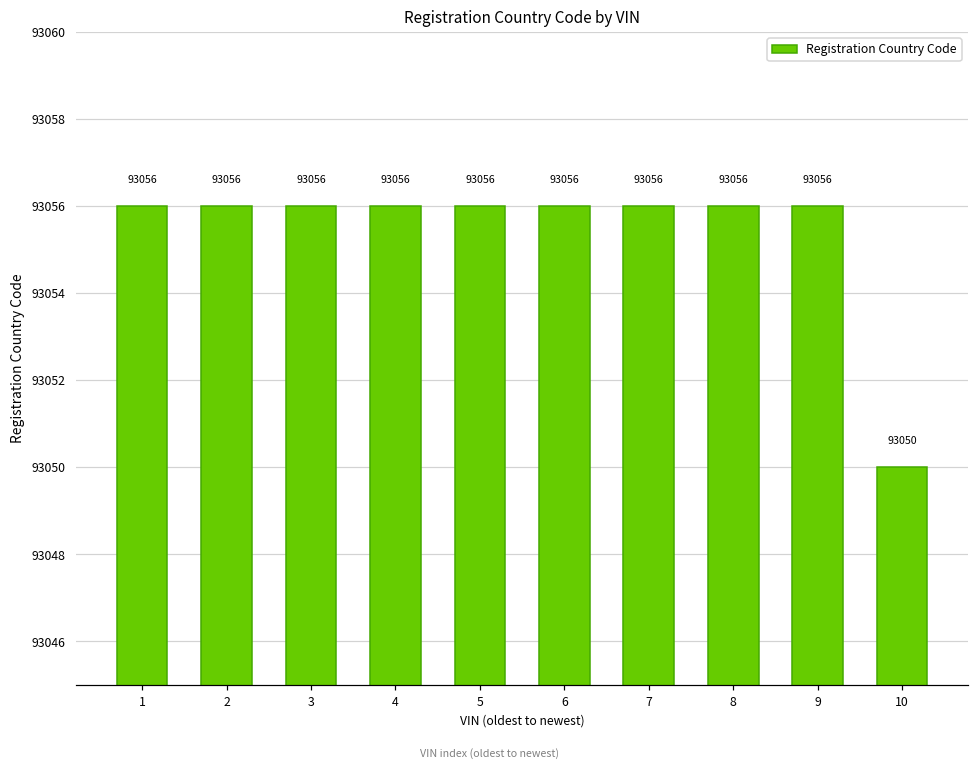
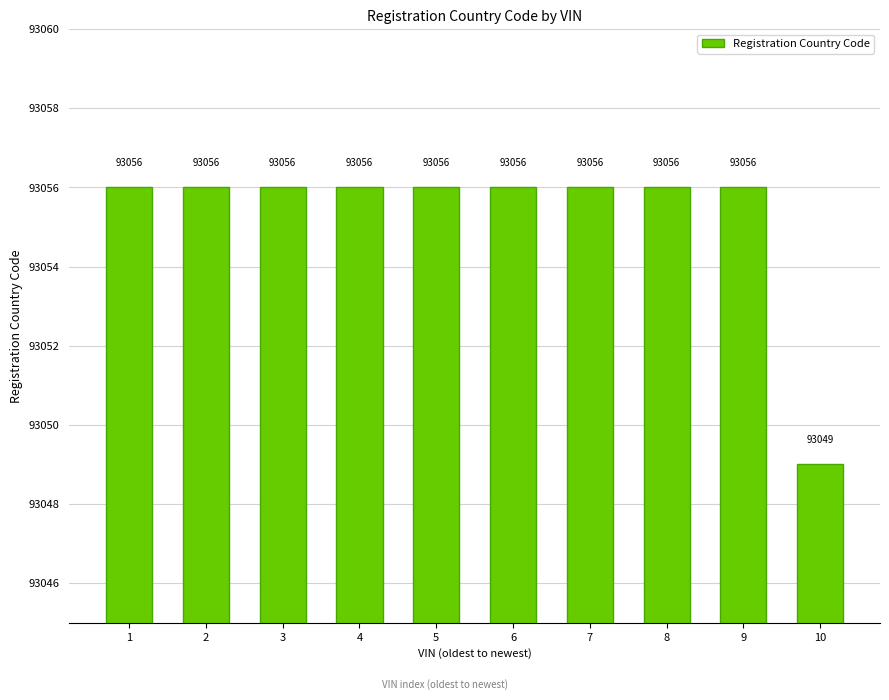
  {
    "1": 93056,
    "2": 93056,
    "3": 93056,
    "4": 93056,
    "5": 93056,
    "6": 93056,
    "7": 93056,
    "8": 93056,
    "9": 93056,
-   "10": 93050
+   "10": 93049
  }
